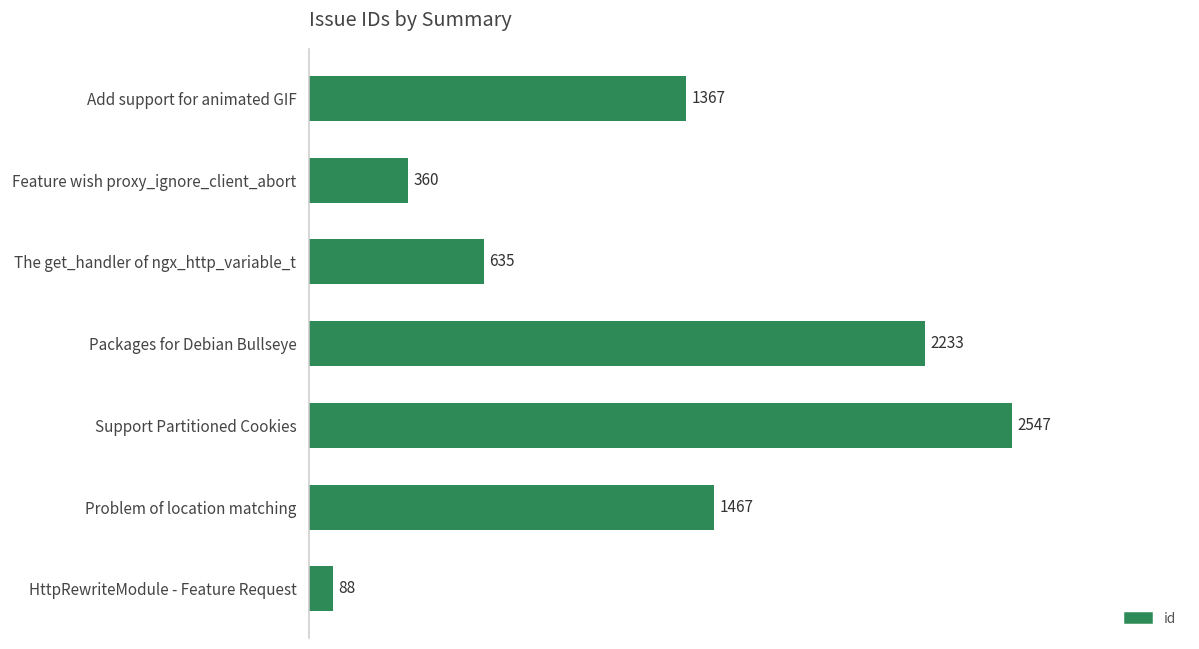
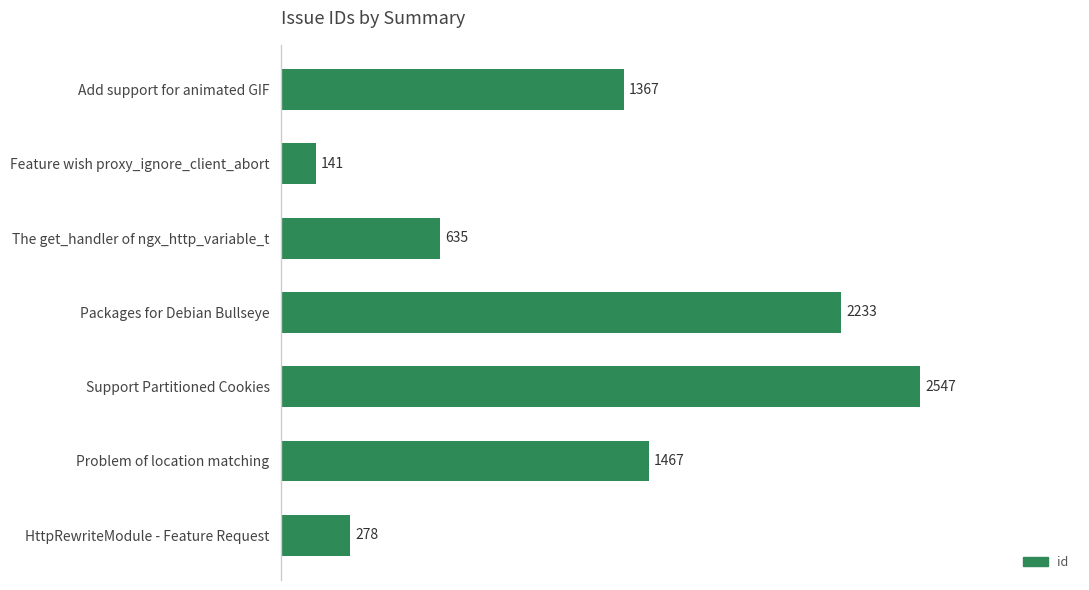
  {
    "Add support for animated GIF": 1367,
-   "Feature wish proxy_ignore_client_abort": 360,
+   "Feature wish proxy_ignore_client_abort": 141,
    "The get_handler of ngx_http_variable_t": 635,
    "Packages for Debian Bullseye": 2233,
    "Support Partitioned Cookies": 2547,
    "Problem of location matching": 1467,
-   "HttpRewriteModule - Feature Request": 88
+   "HttpRewriteModule - Feature Request": 278
  }
